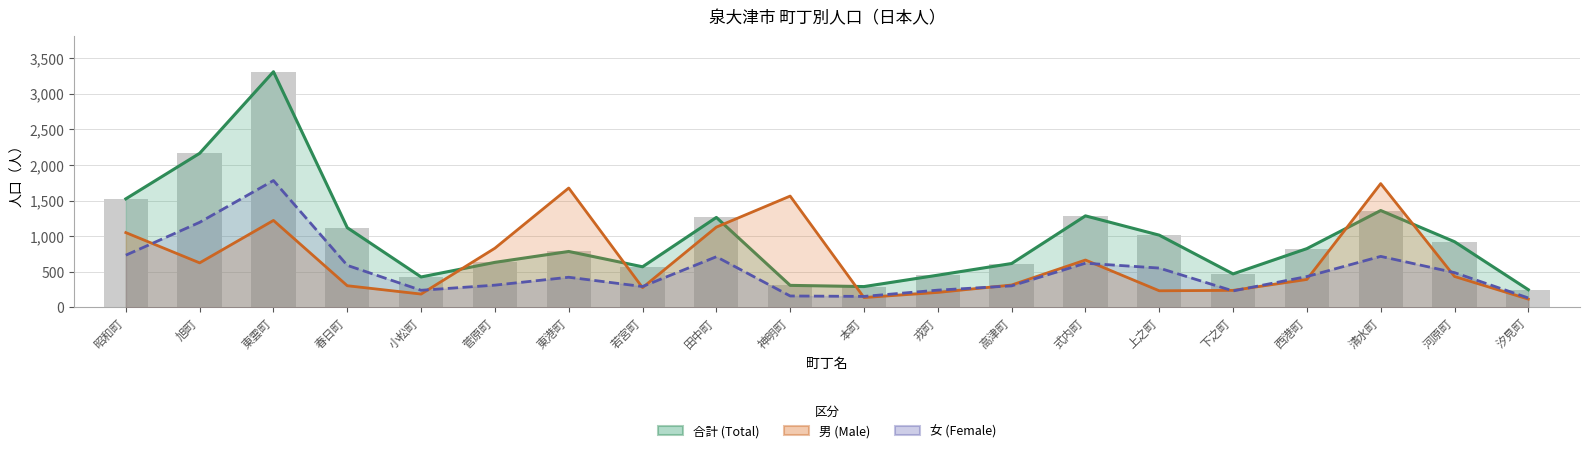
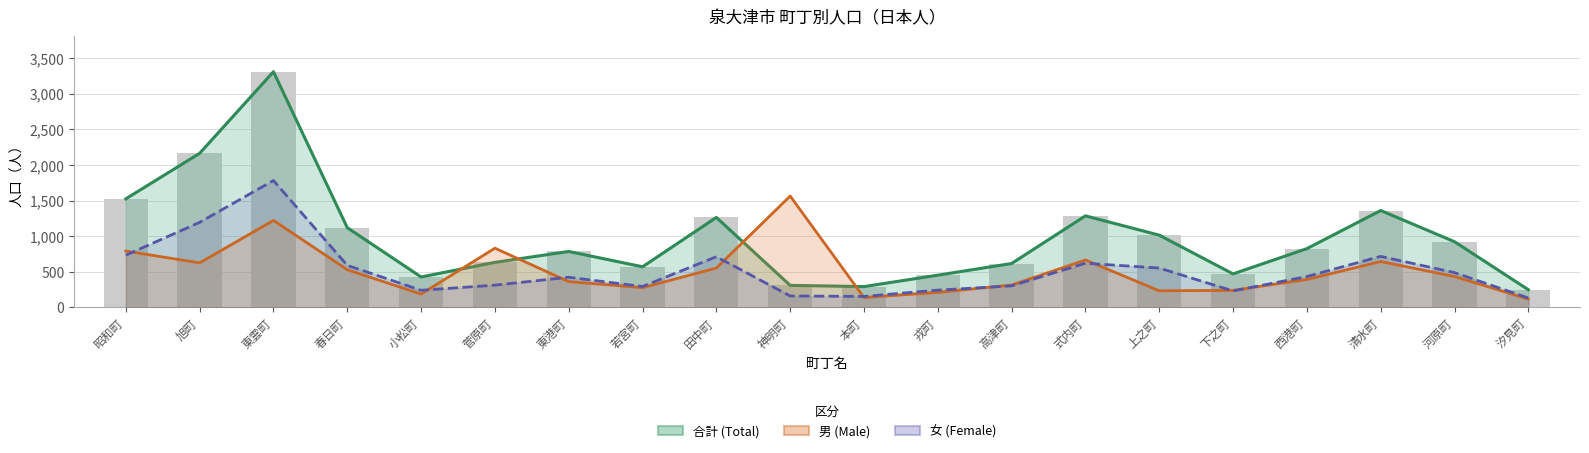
  {
    "男 (Male)": {
-     "昭和町": "1,100",
+     "昭和町": "800",
      "旭町": "600",
      "東雲町": "1,200",
-     "春日町": "300",
+     "春日町": "500",
      "小松町": "200",
      "菅原町": "800",
-     "東港町": "1,700",
-     "田中町": "1,100",
+     "東港町": "400",
+     "田中町": "600",
      "神明町": "1,600",
      "式内町": "700",
      "上之町": "200",
      "西港町": "400",
-     "清水町": "1,700",
+     "清水町": "600",
      "河原町": "400"
    }
  }
